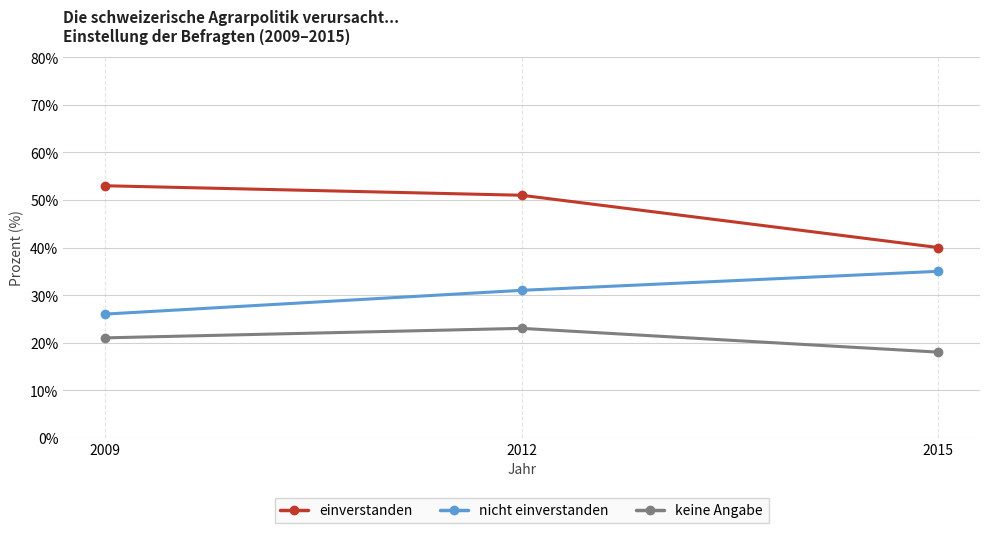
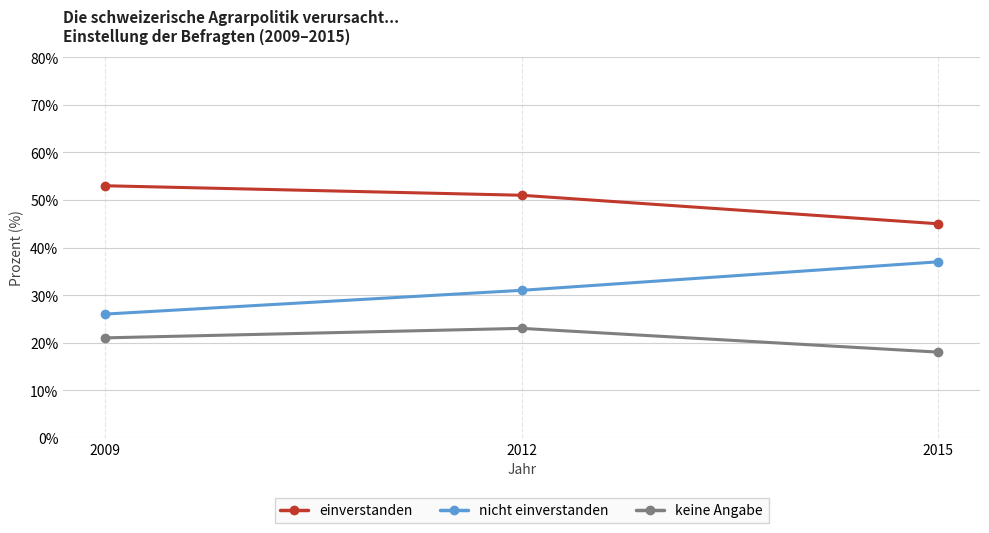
  {
    "einverstanden": {
      "2009": "53%",
      "2012": "51%",
-     "2015": "40%"
+     "2015": "45%"
    },
    "nicht einverstanden": {
      "2009": "26%",
      "2012": "31%",
-     "2015": "35%"
+     "2015": "37%"
    },
    "keine Angabe": {
      "2009": "21%",
      "2012": "23%",
      "2015": "18%"
    }
  }
